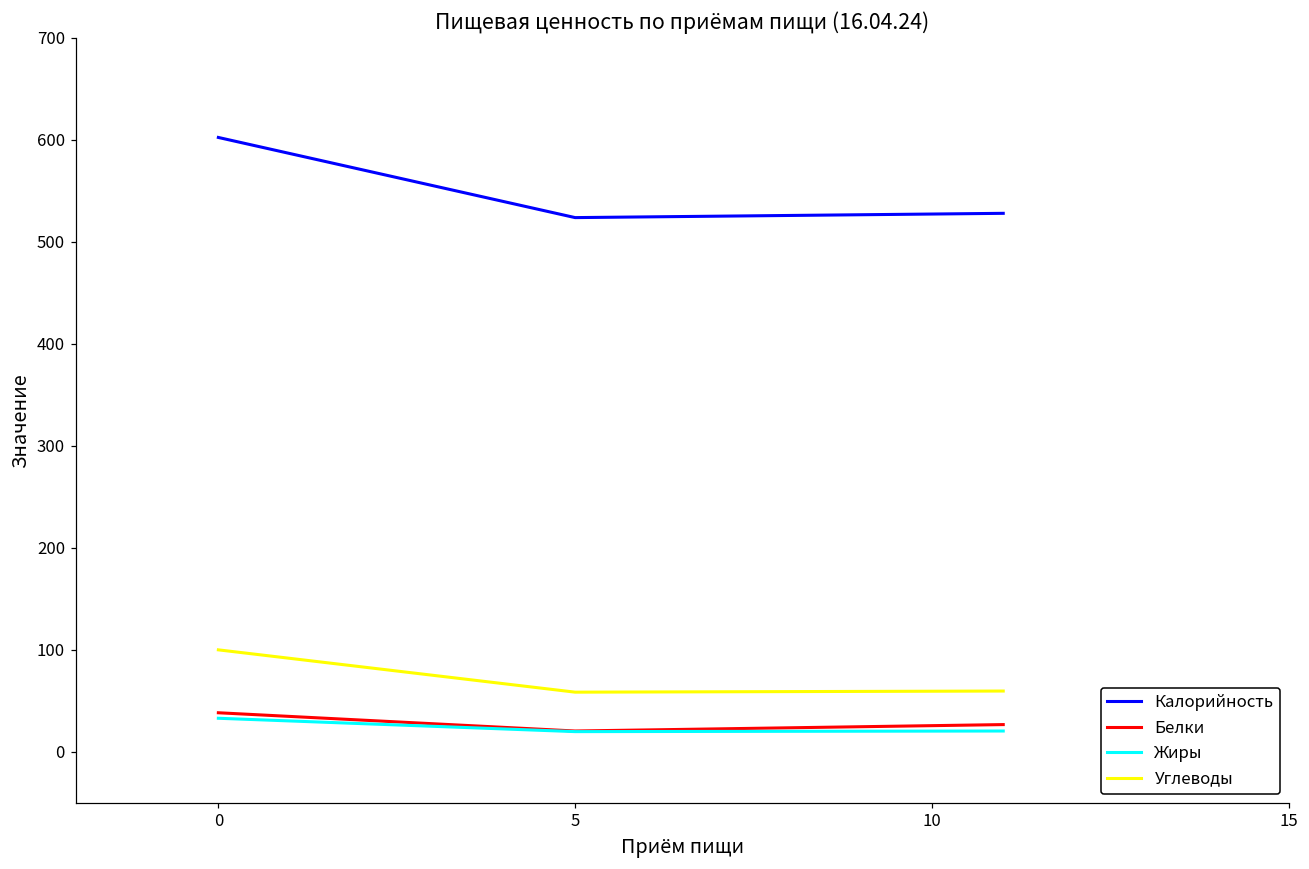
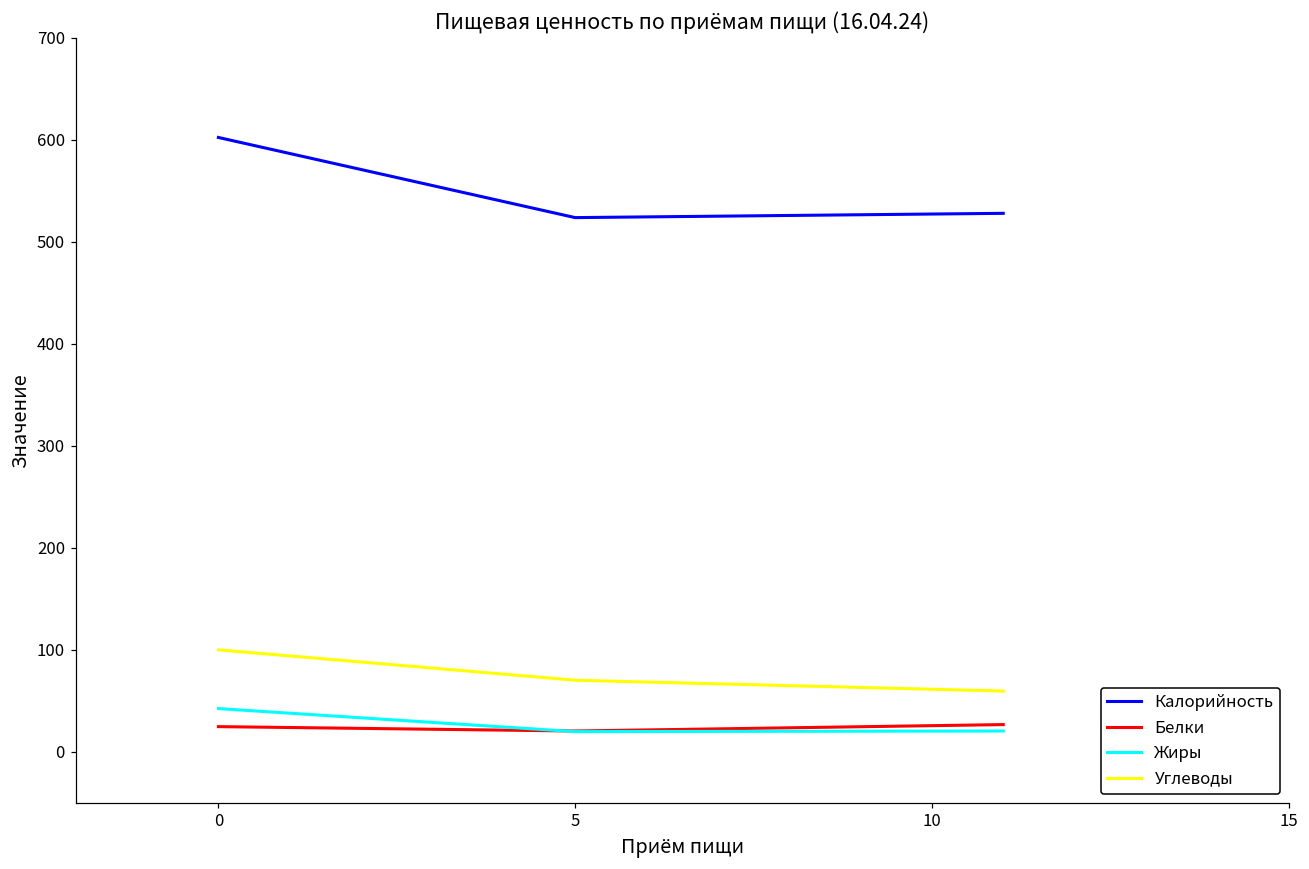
  {
    "Калорийность": {
      "0": 600,
      "5": 520
    },
    "Белки": {
-     "0": 40
+     "0": 20
    },
    "Жиры": {
-     "0": 30
+     "0": 40
    },
    "Углеводы": {
      "0": 100,
-     "5": 60
+     "5": 70
    }
  }
